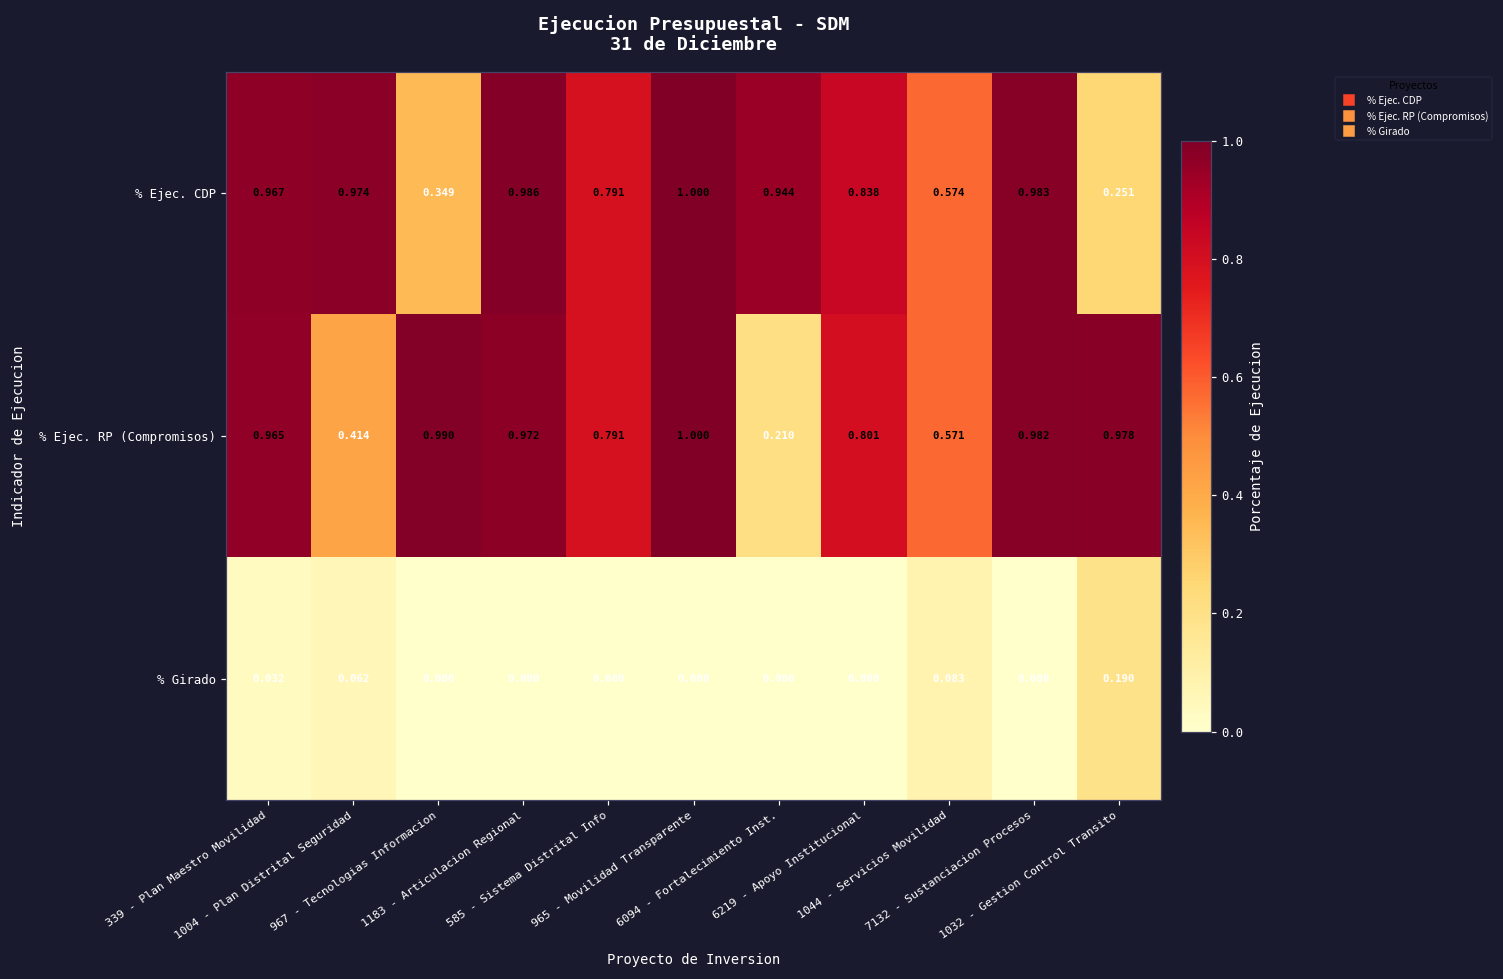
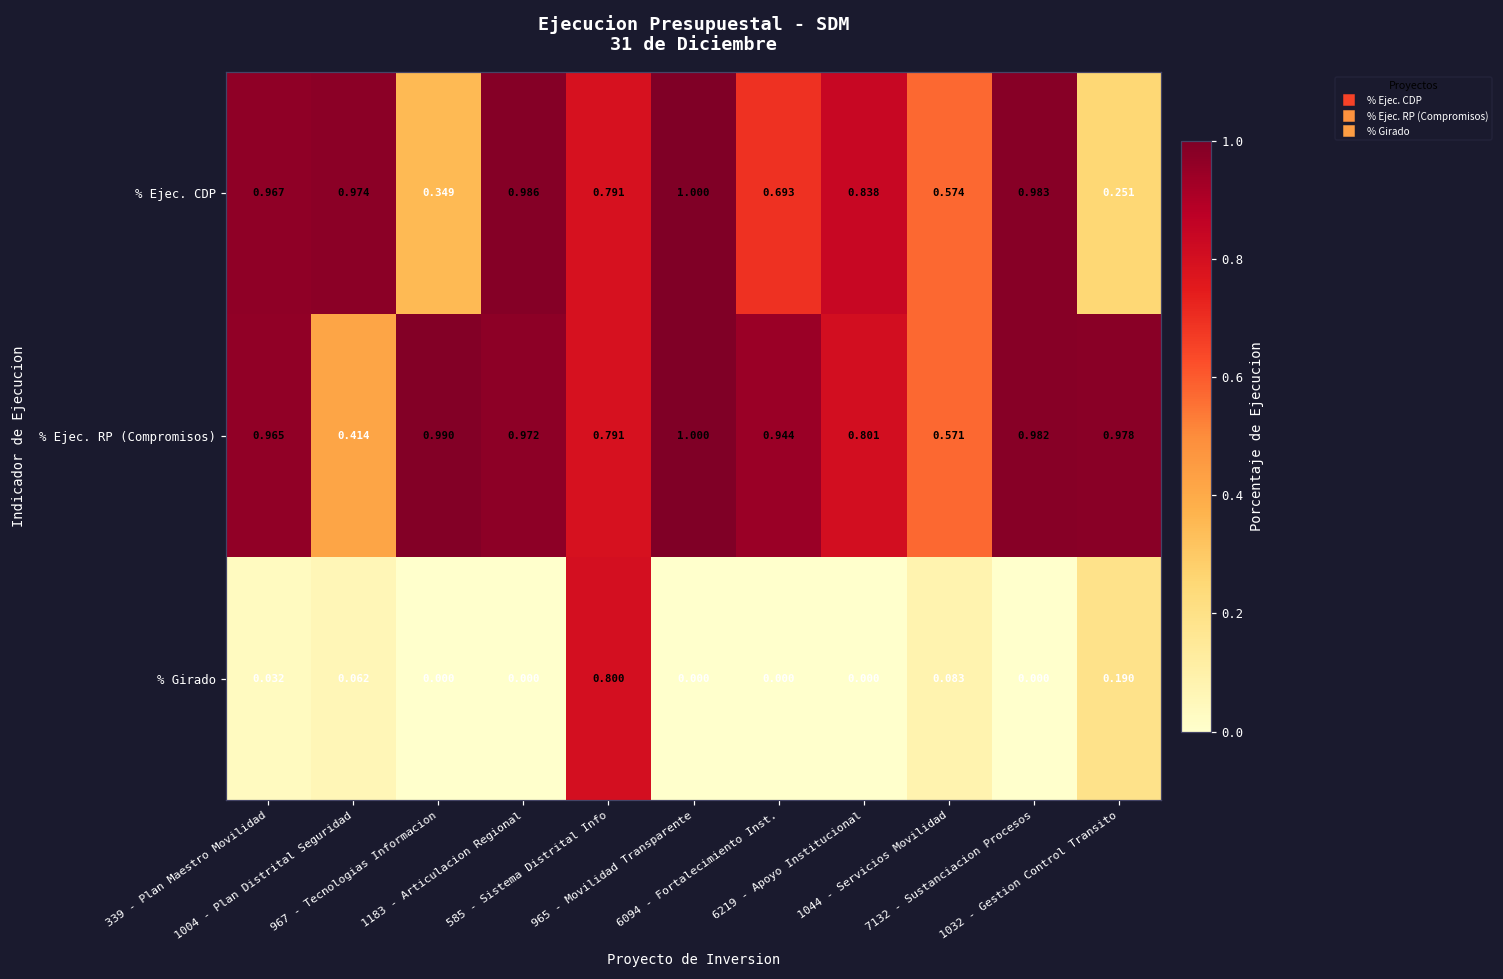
  {
    "% Ejec. CDP": {
      "339 - Plan Maestro Movilidad": 0.967,
      "1004 - Plan Distrital Seguridad": 0.974,
      "967 - Tecnologias Informacion": 0.349,
      "1183 - Articulacion Regional": 0.986,
      "585 - Sistema Distrital Info": 0.791,
      "965 - Movilidad Transparente": 1.000,
-     "6094 - Fortalecimiento Inst.": 0.944,
+     "6094 - Fortalecimiento Inst.": 0.693,
      "6219 - Apoyo Institucional": 0.838,
      "1044 - Servicios Movilidad": 0.574,
      "7132 - Sustanciacion Procesos": 0.983,
      "1032 - Gestion Control Transito": 0.251
    },
    "% Ejec. RP (Compromisos)": {
      "339 - Plan Maestro Movilidad": 0.965,
      "1004 - Plan Distrital Seguridad": 0.414,
      "967 - Tecnologias Informacion": 0.990,
      "1183 - Articulacion Regional": 0.972,
      "585 - Sistema Distrital Info": 0.791,
      "965 - Movilidad Transparente": 1.000,
-     "6094 - Fortalecimiento Inst.": 0.210,
+     "6094 - Fortalecimiento Inst.": 0.944,
      "6219 - Apoyo Institucional": 0.801,
      "1044 - Servicios Movilidad": 0.571,
      "7132 - Sustanciacion Procesos": 0.982,
      "1032 - Gestion Control Transito": 0.978
    },
    "% Girado": {
      "339 - Plan Maestro Movilidad": 0.032,
      "1004 - Plan Distrital Seguridad": 0.062,
      "967 - Tecnologias Informacion": 0.000,
      "1183 - Articulacion Regional": 0.000,
-     "585 - Sistema Distrital Info": 0.000,
+     "585 - Sistema Distrital Info": 0.800,
      "965 - Movilidad Transparente": 0.000,
      "6094 - Fortalecimiento Inst.": 0.000,
      "6219 - Apoyo Institucional": 0.000,
      "1044 - Servicios Movilidad": 0.083,
      "7132 - Sustanciacion Procesos": 0.000,
      "1032 - Gestion Control Transito": 0.190
    }
  }
